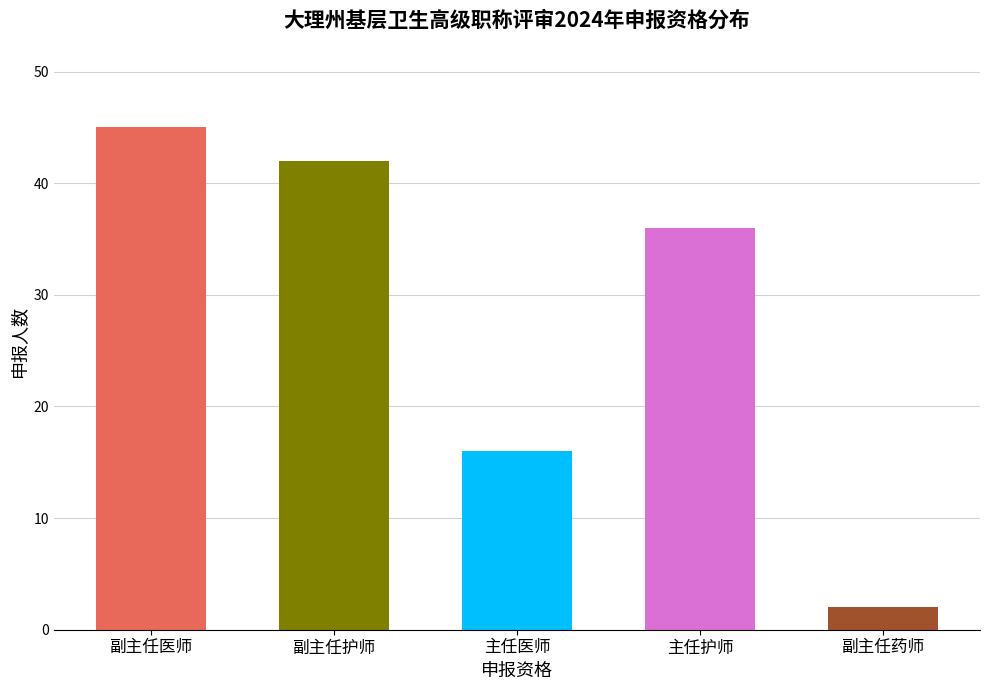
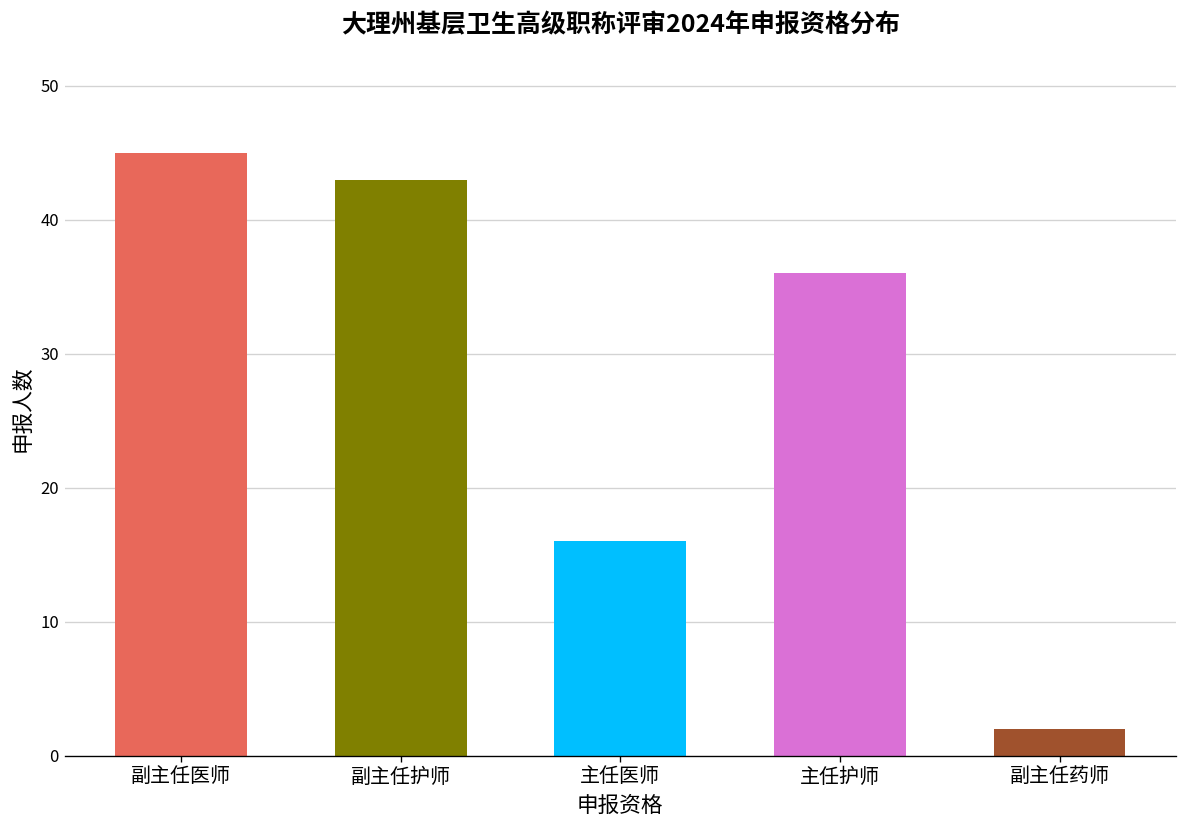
  {
    "副主任医师": 45,
-   "副主任护师": 42,
+   "副主任护师": 43,
    "主任医师": 16,
    "主任护师": 36,
    "副主任药师": 2
  }
